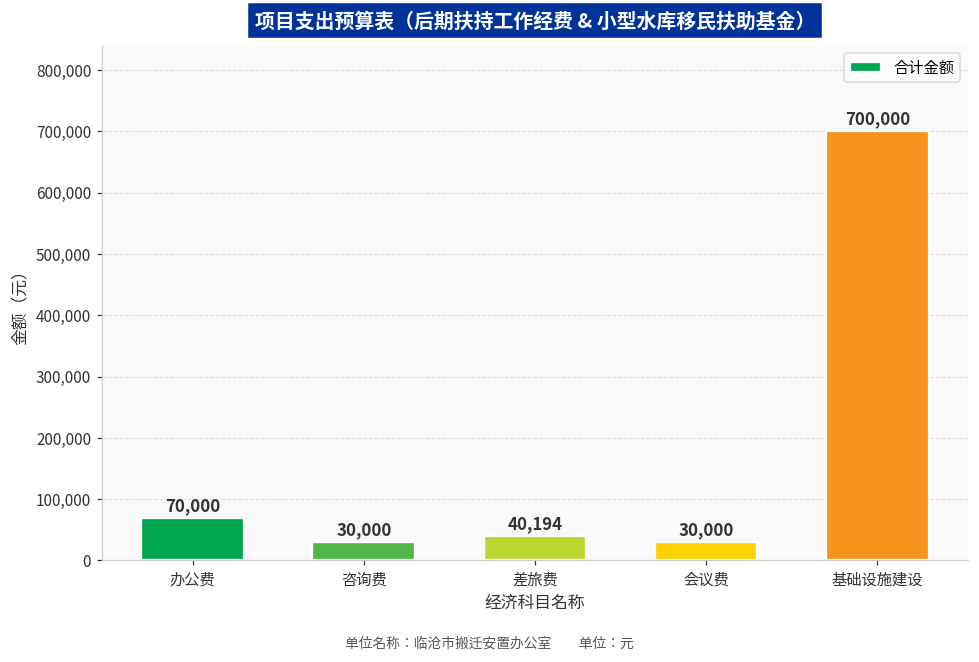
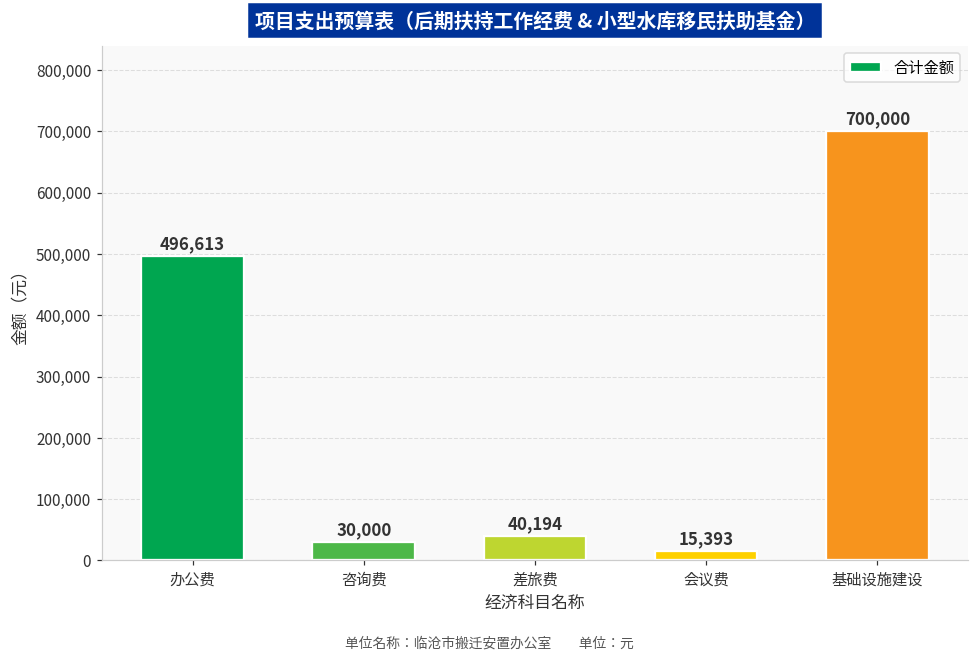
  {
-   "办公费": "70,000",
+   "办公费": "496,613",
    "咨询费": "30,000",
    "差旅费": "40,194",
-   "会议费": "30,000",
+   "会议费": "15,393",
    "基础设施建设": "700,000"
  }
